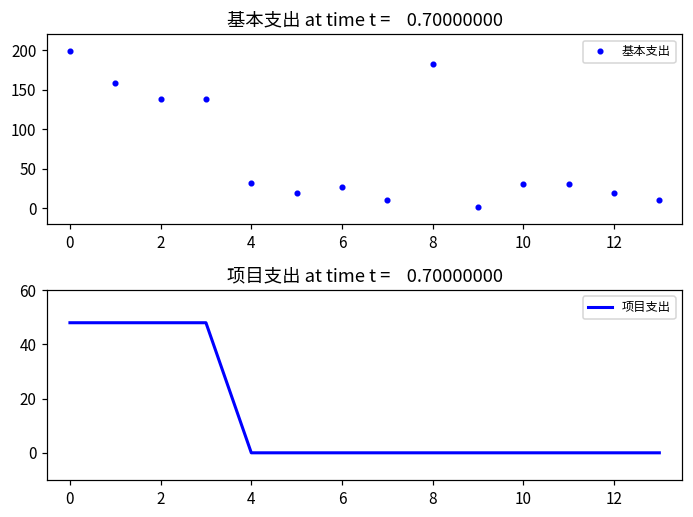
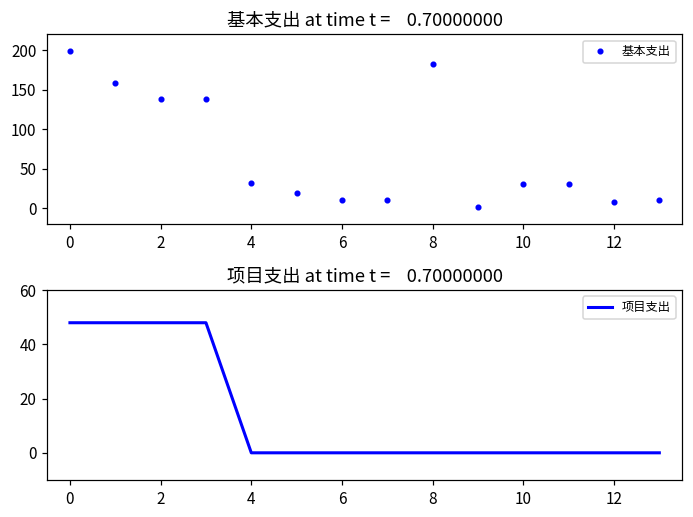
  {
    "基本支出 at time t = 0.70000000": {
      "0": 200,
      "2": 140,
      "4": 30,
-     "6": 30,
+     "6": 10,
      "8": 180,
      "10": 30,
-     "12": 20
+     "12": 10
    },
    "项目支出 at time t = 0.70000000": {
      "0": 48,
      "2": 48,
      "4": 0,
      "6": 0,
      "8": 0,
      "10": 0,
      "12": 0
    }
  }
